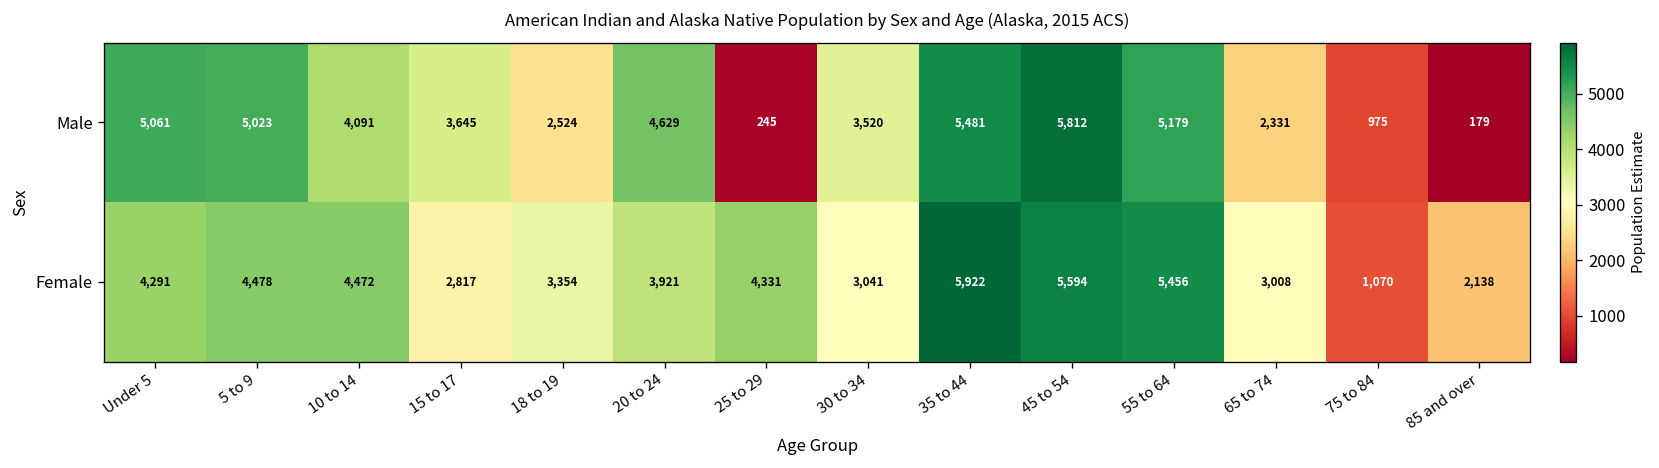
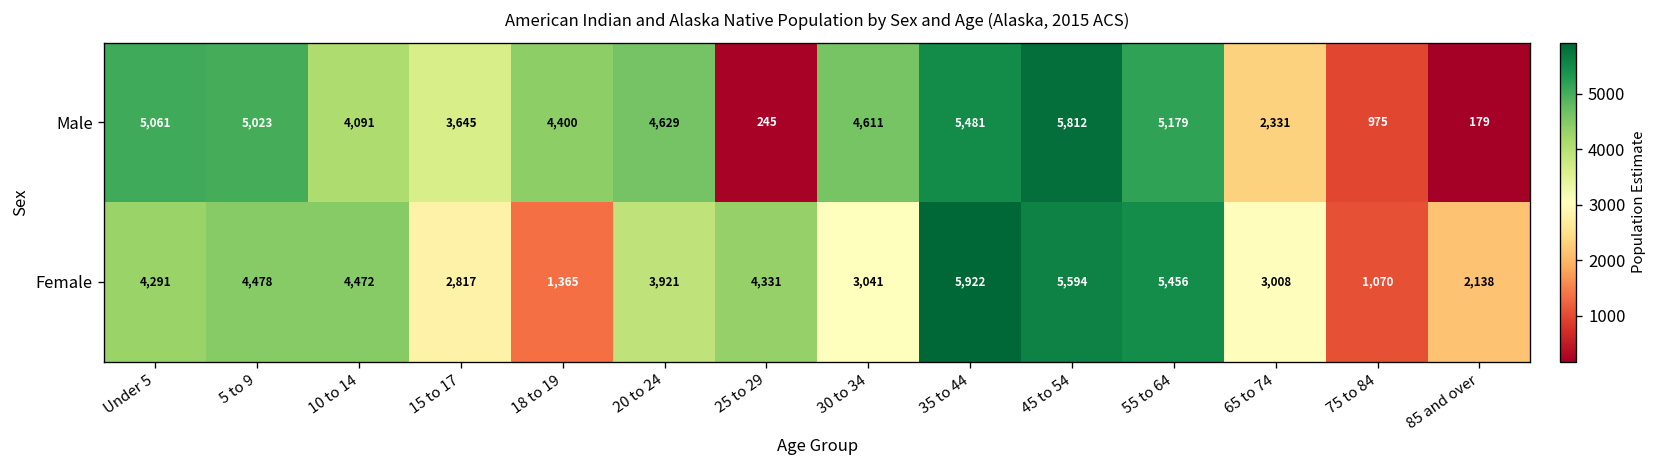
  {
    "Male": {
      "Under 5": "5,061",
      "5 to 9": "5,023",
      "10 to 14": "4,091",
      "15 to 17": "3,645",
-     "18 to 19": "2,524",
+     "18 to 19": "4,400",
      "20 to 24": "4,629",
      "25 to 29": "245",
-     "30 to 34": "3,520",
+     "30 to 34": "4,611",
      "35 to 44": "5,481",
      "45 to 54": "5,812",
      "55 to 64": "5,179",
      "65 to 74": "2,331",
      "75 to 84": "975",
      "85 and over": "179"
    },
    "Female": {
      "Under 5": "4,291",
      "5 to 9": "4,478",
      "10 to 14": "4,472",
      "15 to 17": "2,817",
-     "18 to 19": "3,354",
+     "18 to 19": "1,365",
      "20 to 24": "3,921",
      "25 to 29": "4,331",
      "30 to 34": "3,041",
      "35 to 44": "5,922",
      "45 to 54": "5,594",
      "55 to 64": "5,456",
      "65 to 74": "3,008",
      "75 to 84": "1,070",
      "85 and over": "2,138"
    }
  }
